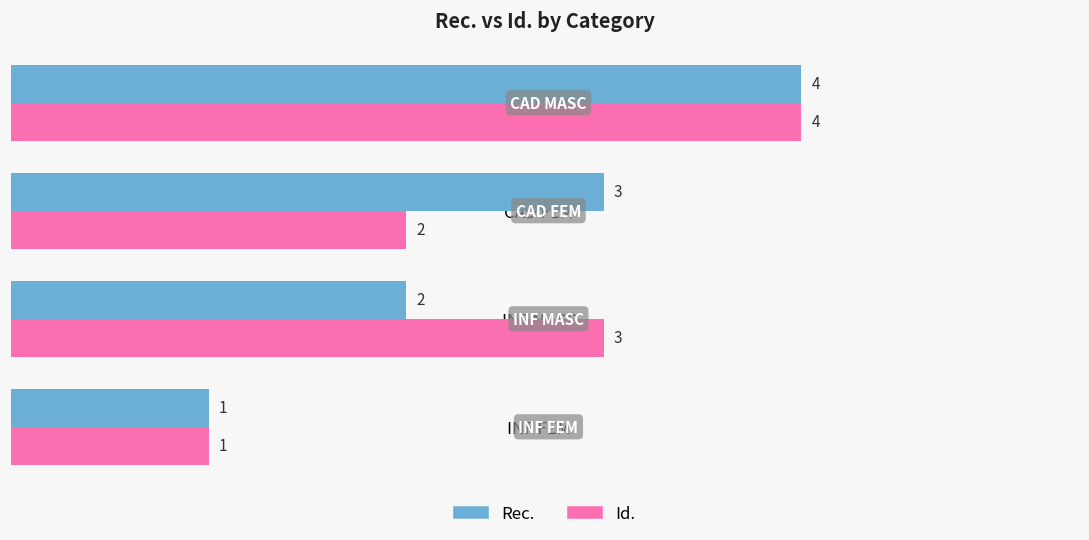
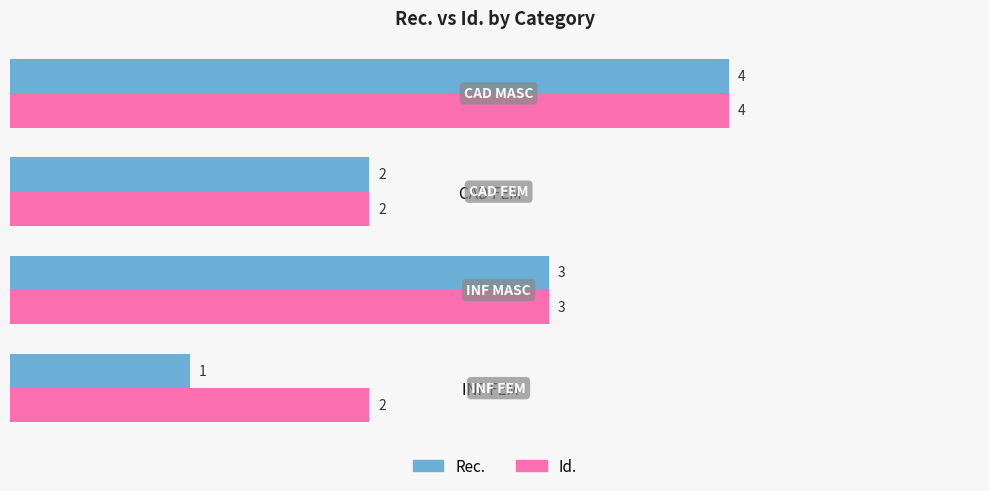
  {
    "Rec.": {
      "CAD MASC": 4,
-     "CAD FEM": 3,
-     "INF MASC": 2,
+     "CAD FEM": 2,
+     "INF MASC": 3,
      "INF FEM": 1
    },
    "Id.": {
      "CAD MASC": 4,
      "CAD FEM": 2,
      "INF MASC": 3,
-     "INF FEM": 1
+     "INF FEM": 2
    }
  }
